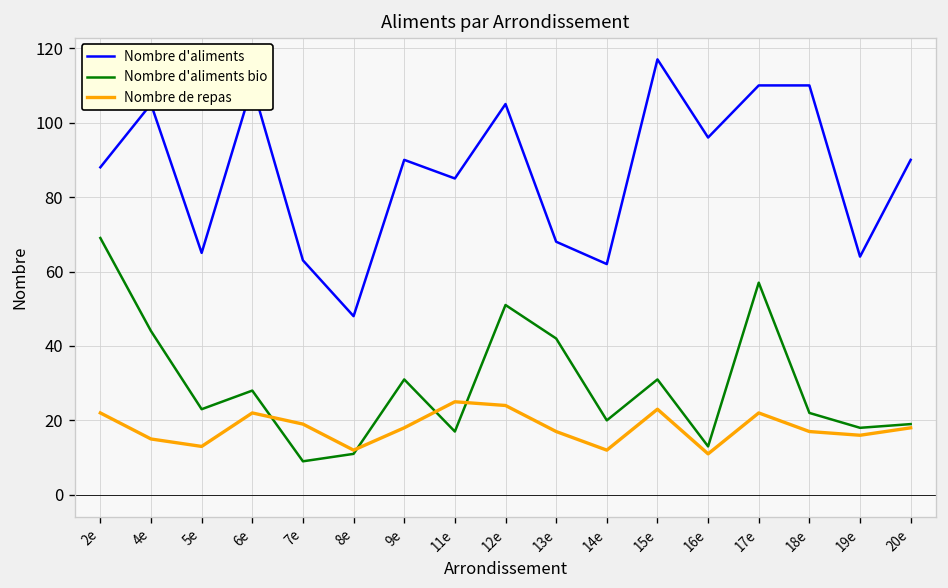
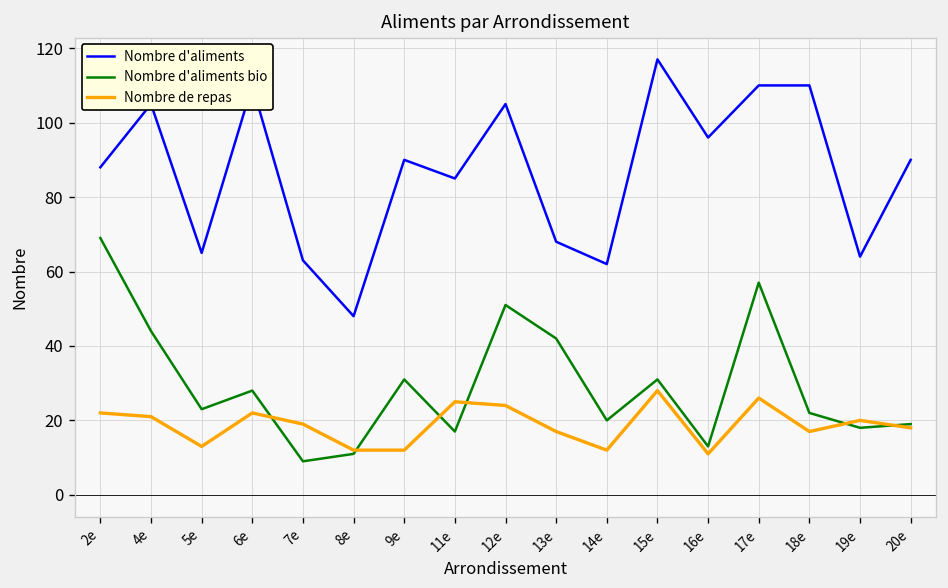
  {
    "Nombre d'aliments": {
      "2e": 88,
      "5e": 65,
      "7e": 63,
      "8e": 48,
      "9e": 90,
      "11e": 85,
      "12e": 105,
      "13e": 68,
      "14e": 62,
      "15e": 117,
      "16e": 96,
      "17e": 110,
      "18e": 110,
      "19e": 64,
      "20e": 90
    },
    "Nombre d'aliments bio": {
      "2e": 69,
      "4e": 44,
      "5e": 23,
      "6e": 28,
      "7e": 9,
      "8e": 11,
      "9e": 31,
      "11e": 17,
      "12e": 51,
      "13e": 42,
      "14e": 20,
      "15e": 31,
      "16e": 13,
      "17e": 57,
      "18e": 22,
      "19e": 18,
      "20e": 19
    },
    "Nombre de repas": {
      "2e": 22,
-     "4e": 15,
+     "4e": 21,
      "5e": 13,
      "6e": 22,
      "7e": 19,
      "8e": 12,
-     "9e": 18,
+     "9e": 12,
      "11e": 25,
      "12e": 24,
      "13e": 17,
      "14e": 12,
-     "15e": 23,
+     "15e": 28,
      "16e": 11,
-     "17e": 22,
+     "17e": 26,
      "18e": 17,
-     "19e": 16,
+     "19e": 20,
      "20e": 18
    }
  }
